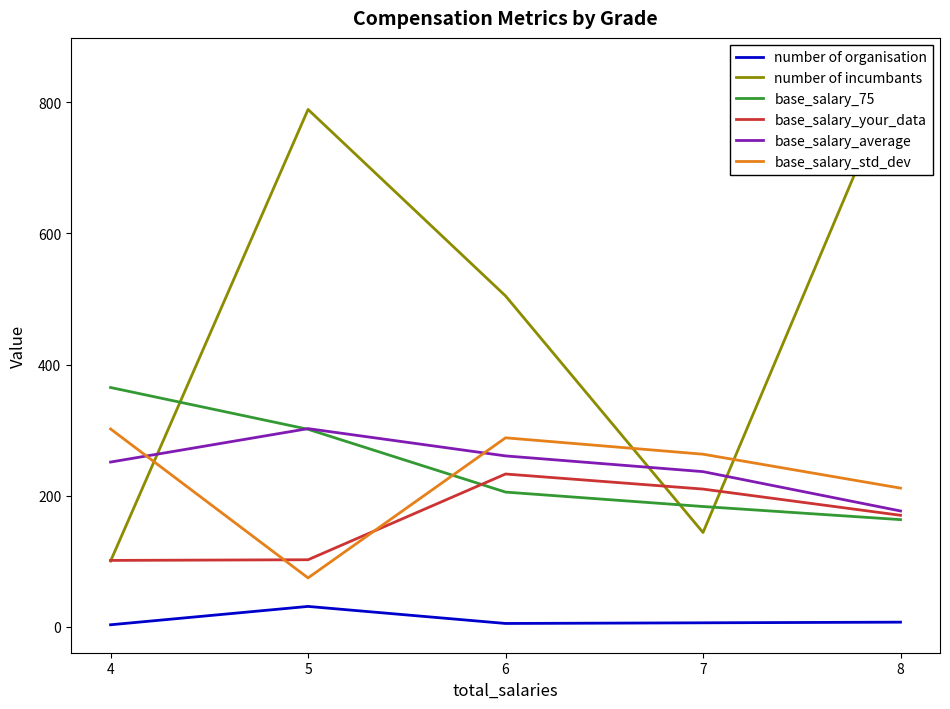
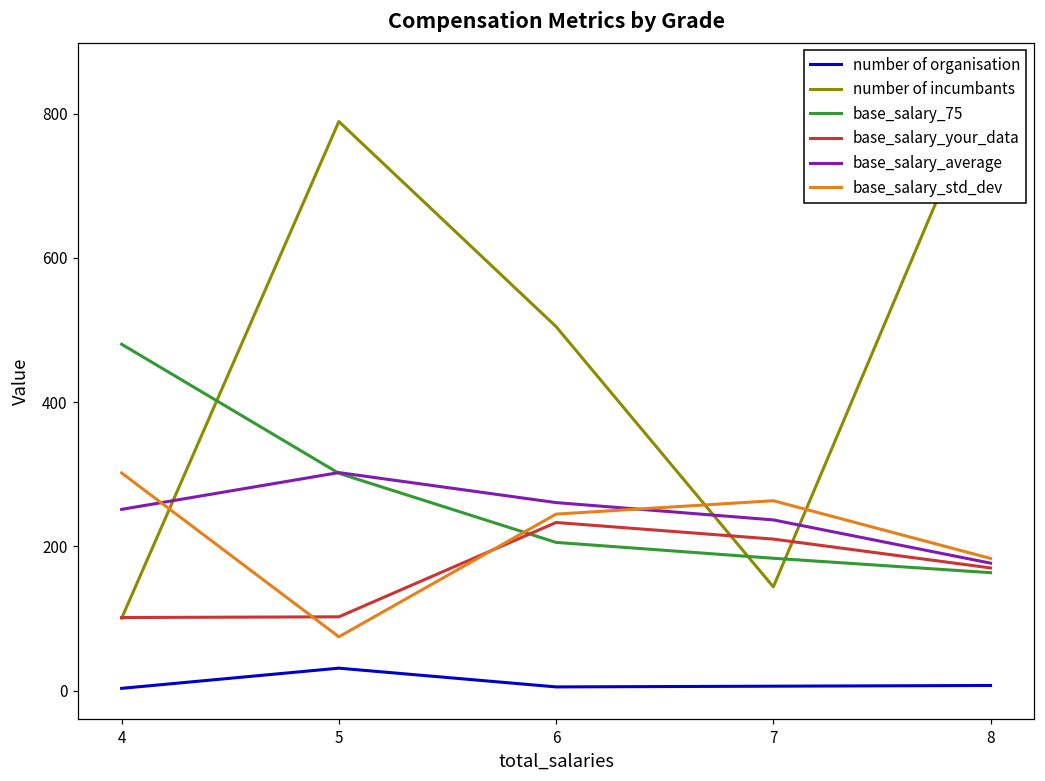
  {
    "number of organisation": {
      "4": 0,
      "5": 30,
      "6": 10,
      "7": 10,
      "8": 10
    },
    "number of incumbants": {
      "5": 790,
      "6": 500,
      "7": 140
    },
    "base_salary_75": {
-     "4": 360,
+     "4": 480,
      "6": 210,
      "7": 180,
      "8": 160
    },
    "base_salary_your_data": {
      "5": 100,
      "6": 230,
      "7": 210,
      "8": 170
    },
    "base_salary_average": {
      "4": 250,
      "6": 260,
      "7": 240,
      "8": 180
    },
    "base_salary_std_dev": {
      "4": 300,
      "5": 70,
-     "6": 290,
+     "6": 240,
      "7": 260,
-     "8": 210
+     "8": 180
    }
  }
